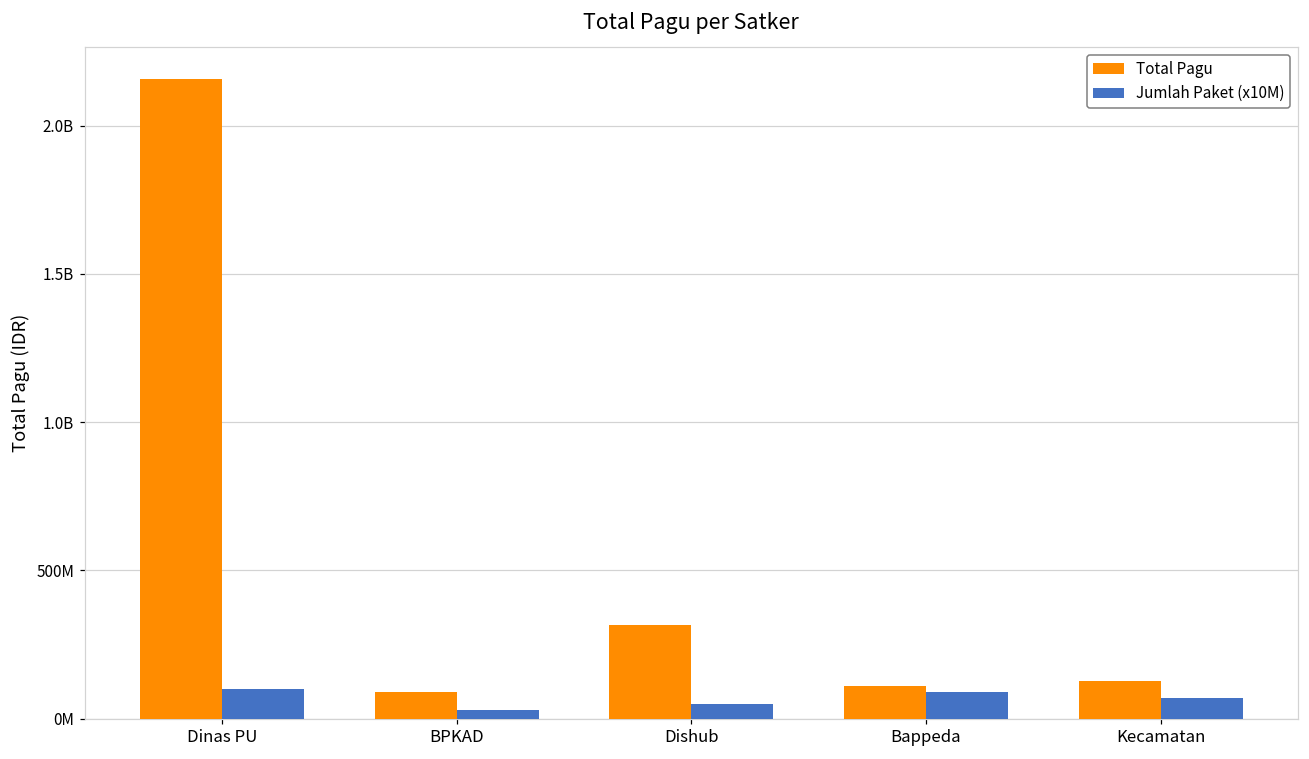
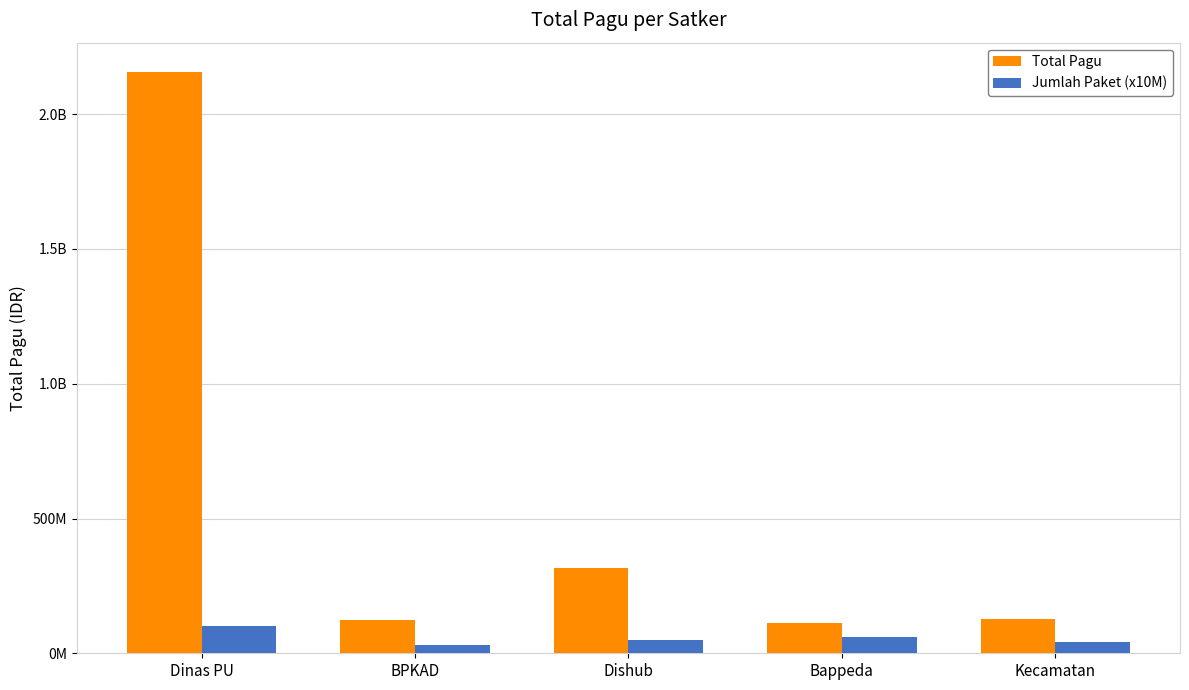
  {
    "Total Pagu": {
      "Dinas PU": 2160000000,
-     "BPKAD": 90000000,
+     "BPKAD": 120000000,
      "Dishub": 320000000,
      "Bappeda": 110000000,
      "Kecamatan": 130000000
    },
    "Jumlah Paket (x10M)": {
      "Dinas PU": 100000000,
      "BPKAD": 30000000,
      "Dishub": 50000000,
-     "Bappeda": 90000000,
-     "Kecamatan": 70000000
+     "Bappeda": 60000000,
+     "Kecamatan": 40000000
    }
  }
